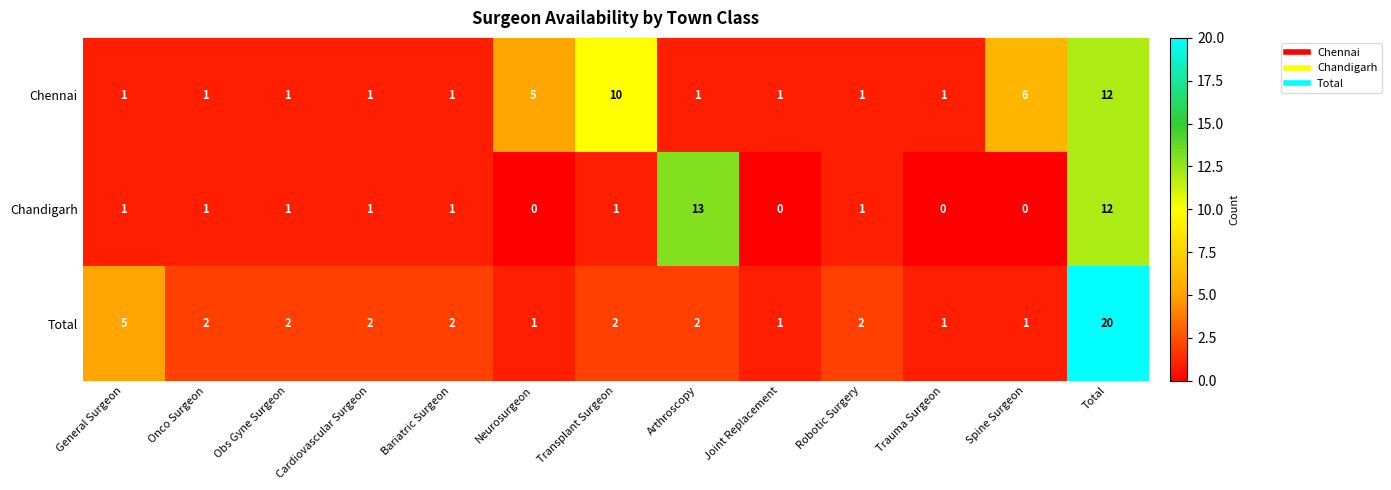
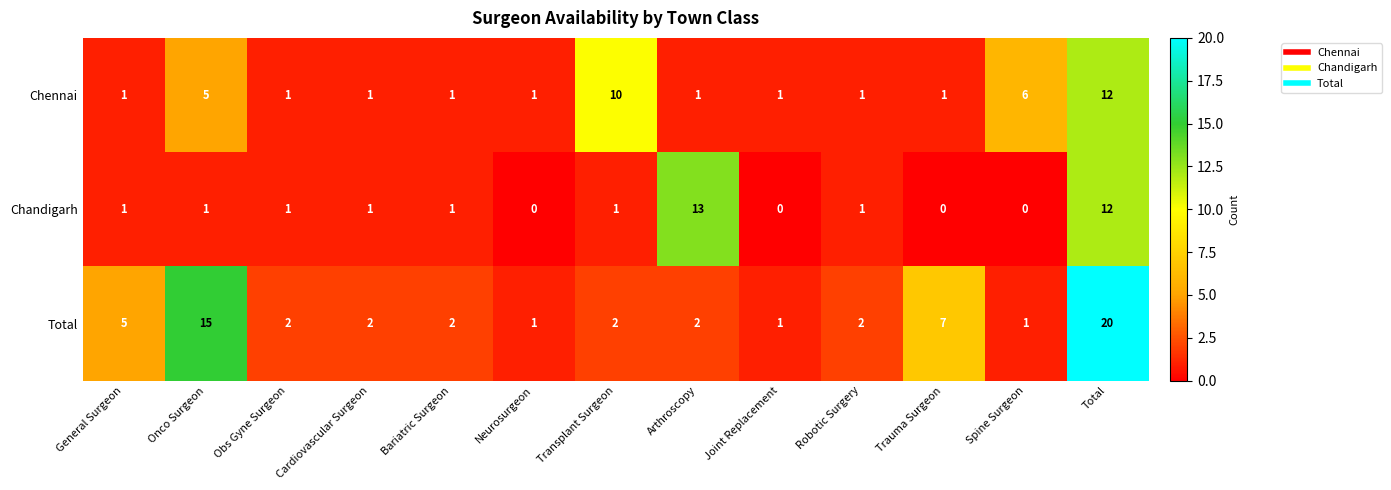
  {
    "Chennai": {
      "General Surgeon": 1,
-     "Onco Surgeon": 1,
+     "Onco Surgeon": 5,
      "Obs Gyne Surgeon": 1,
      "Cardiovascular Surgeon": 1,
      "Bariatric Surgeon": 1,
-     "Neurosurgeon": 5,
+     "Neurosurgeon": 1,
      "Transplant Surgeon": 10,
      "Arthroscopy": 1,
      "Joint Replacement": 1,
      "Robotic Surgery": 1,
      "Trauma Surgeon": 1,
      "Spine Surgeon": 6,
      "Total": 12
    },
    "Chandigarh": {
      "General Surgeon": 1,
      "Onco Surgeon": 1,
      "Obs Gyne Surgeon": 1,
      "Cardiovascular Surgeon": 1,
      "Bariatric Surgeon": 1,
      "Neurosurgeon": 0,
      "Transplant Surgeon": 1,
      "Arthroscopy": 13,
      "Joint Replacement": 0,
      "Robotic Surgery": 1,
      "Trauma Surgeon": 0,
      "Spine Surgeon": 0,
      "Total": 12
    },
    "Total": {
      "General Surgeon": 5,
-     "Onco Surgeon": 2,
+     "Onco Surgeon": 15,
      "Obs Gyne Surgeon": 2,
      "Cardiovascular Surgeon": 2,
      "Bariatric Surgeon": 2,
      "Neurosurgeon": 1,
      "Transplant Surgeon": 2,
      "Arthroscopy": 2,
      "Joint Replacement": 1,
      "Robotic Surgery": 2,
-     "Trauma Surgeon": 1,
+     "Trauma Surgeon": 7,
      "Spine Surgeon": 1,
      "Total": 20
    }
  }
